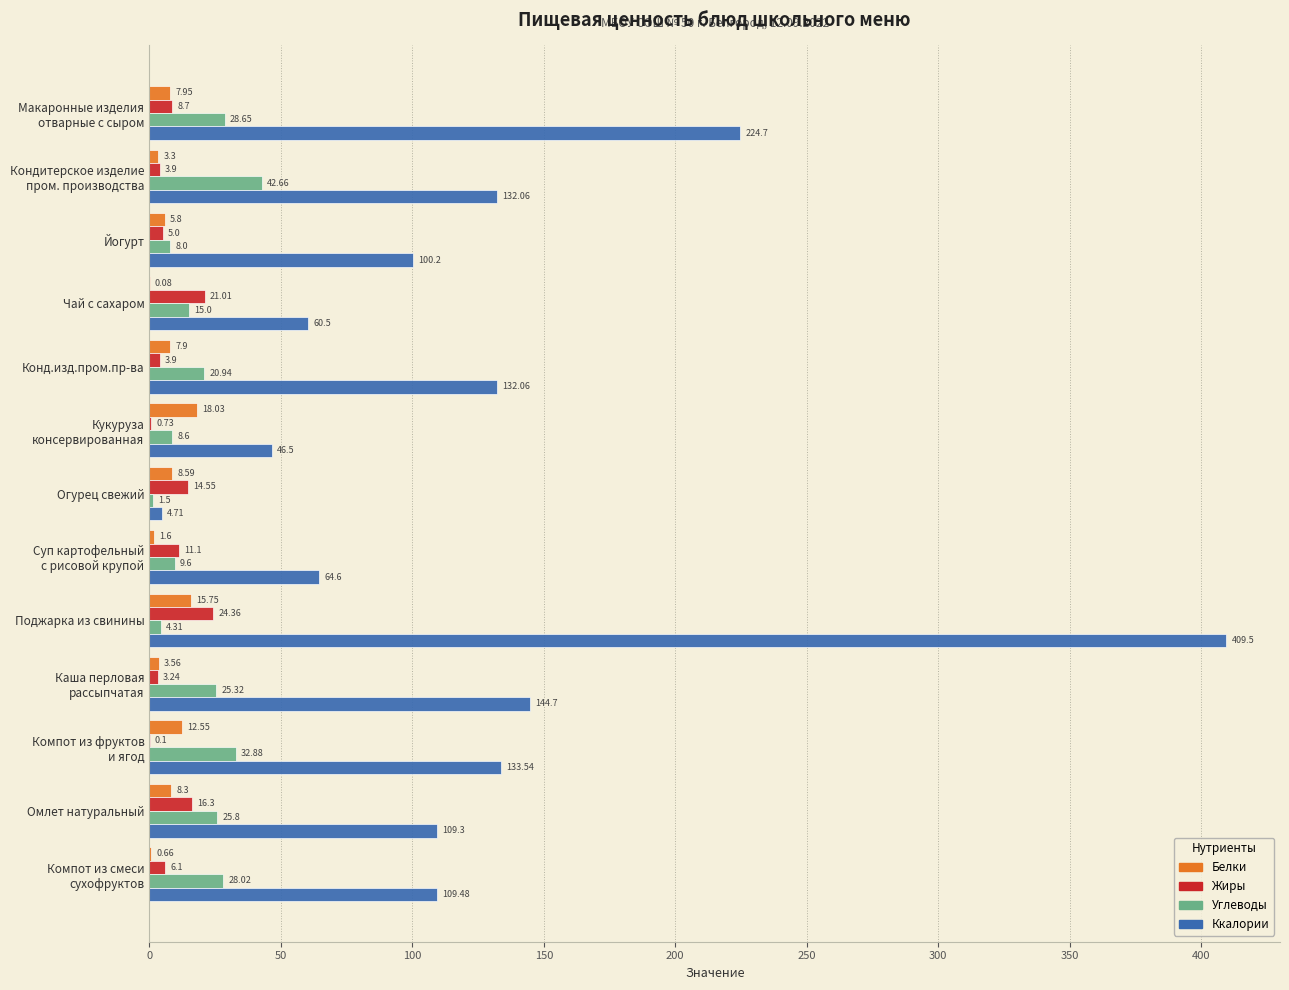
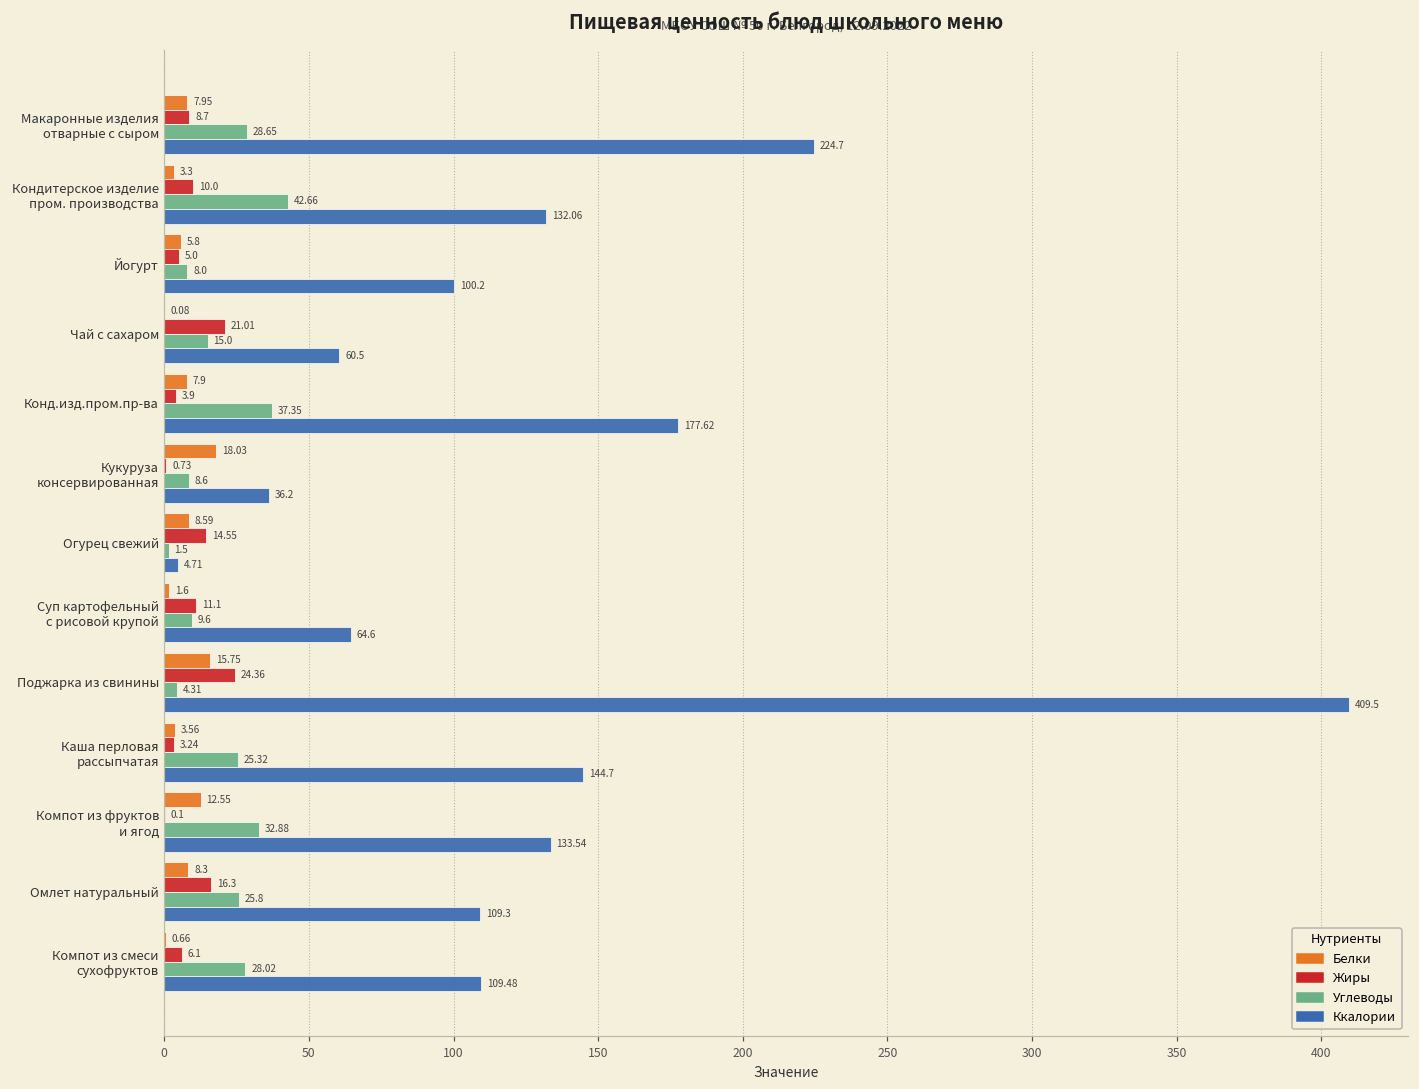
  {
    "Белки": {
      "Макаронные изделия отварные с сыром": 7.95,
      "Кондитерское изделие пром. производства": 3.3,
      "Йогурт": 5.8,
      "Чай с сахаром": 0.08,
      "Конд.изд.пром.пр-ва": 7.9,
      "Кукуруза консервированная": 18.03,
      "Огурец свежий": 8.59,
      "Суп картофельный с рисовой крупой": 1.6,
      "Поджарка из свинины": 15.75,
      "Каша перловая рассыпчатая": 3.56,
      "Компот из фруктов и ягод": 12.55,
      "Омлет натуральный": 8.3,
      "Компот из смеси сухофруктов": 0.66
    },
    "Жиры": {
      "Макаронные изделия отварные с сыром": 8.7,
-     "Кондитерское изделие пром. производства": 3.9,
+     "Кондитерское изделие пром. производства": 10.0,
      "Йогурт": 5.0,
      "Чай с сахаром": 21.01,
      "Конд.изд.пром.пр-ва": 3.9,
      "Кукуруза консервированная": 0.73,
      "Огурец свежий": 14.55,
      "Суп картофельный с рисовой крупой": 11.1,
      "Поджарка из свинины": 24.36,
      "Каша перловая рассыпчатая": 3.24,
      "Компот из фруктов и ягод": 0.1,
      "Омлет натуральный": 16.3,
      "Компот из смеси сухофруктов": 6.1
    },
    "Углеводы": {
      "Макаронные изделия отварные с сыром": 28.65,
      "Кондитерское изделие пром. производства": 42.66,
      "Йогурт": 8.0,
      "Чай с сахаром": 15.0,
-     "Конд.изд.пром.пр-ва": 20.94,
+     "Конд.изд.пром.пр-ва": 37.35,
      "Кукуруза консервированная": 8.6,
      "Огурец свежий": 1.5,
      "Суп картофельный с рисовой крупой": 9.6,
      "Поджарка из свинины": 4.31,
      "Каша перловая рассыпчатая": 25.32,
      "Компот из фруктов и ягод": 32.88,
      "Омлет натуральный": 25.8,
      "Компот из смеси сухофруктов": 28.02
    },
    "Ккалории": {
      "Макаронные изделия отварные с сыром": 224.7,
      "Кондитерское изделие пром. производства": 132.06,
      "Йогурт": 100.2,
      "Чай с сахаром": 60.5,
-     "Конд.изд.пром.пр-ва": 132.06,
-     "Кукуруза консервированная": 46.5,
+     "Конд.изд.пром.пр-ва": 177.62,
+     "Кукуруза консервированная": 36.2,
      "Огурец свежий": 4.71,
      "Суп картофельный с рисовой крупой": 64.6,
      "Поджарка из свинины": 409.5,
      "Каша перловая рассыпчатая": 144.7,
      "Компот из фруктов и ягод": 133.54,
      "Омлет натуральный": 109.3,
      "Компот из смеси сухофруктов": 109.48
    }
  }
